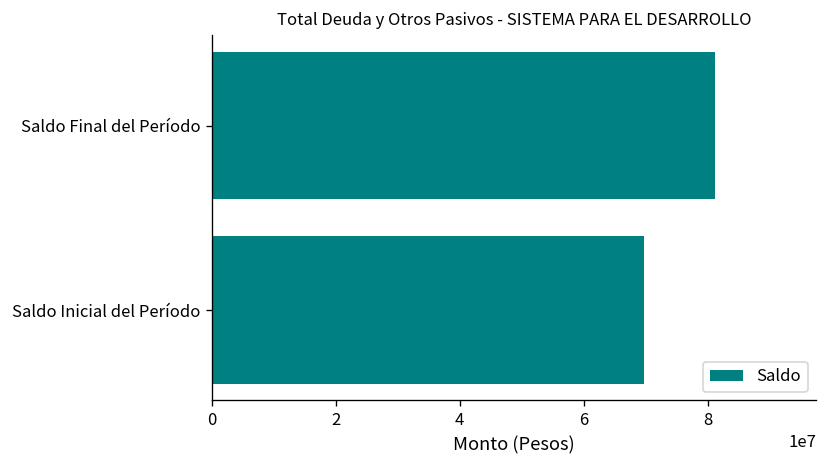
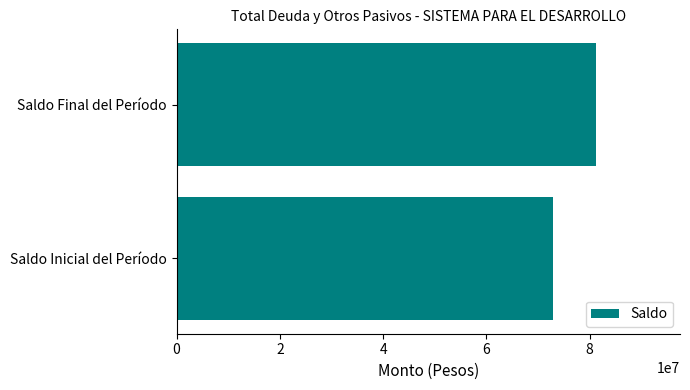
  {
    "Saldo Final del Período": 81000000,
-   "Saldo Inicial del Período": 70000000
+   "Saldo Inicial del Período": 73000000
  }
